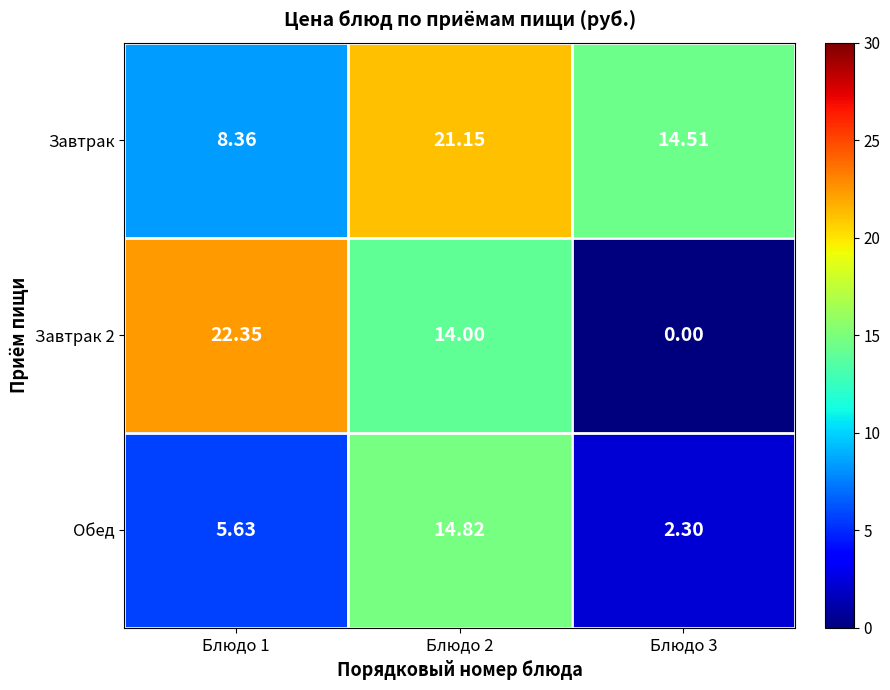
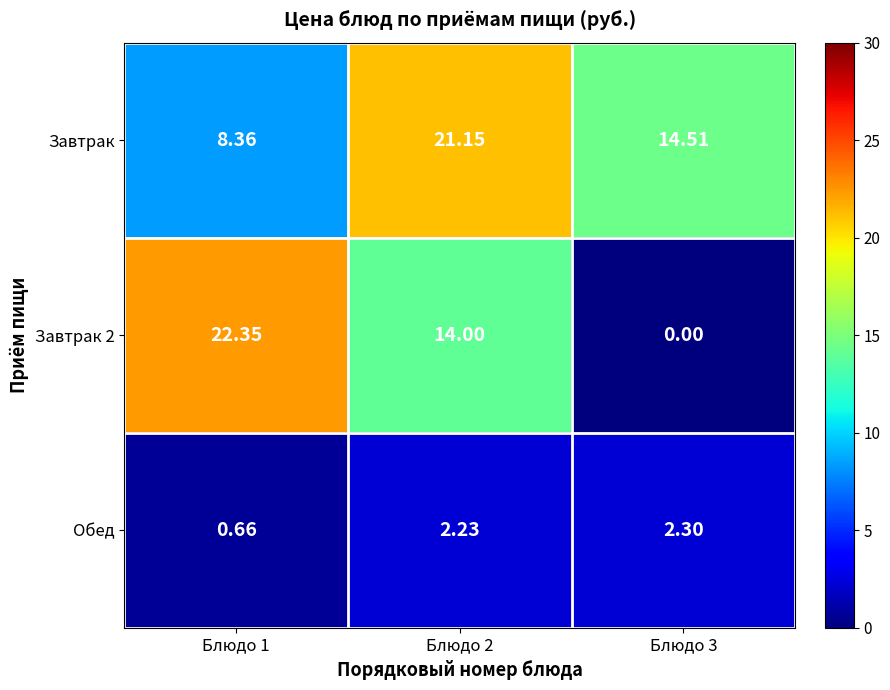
  {
    "Завтрак": {
      "Блюдо 1": 8.36,
      "Блюдо 2": 21.15,
      "Блюдо 3": 14.51
    },
    "Завтрак 2": {
      "Блюдо 1": 22.35,
      "Блюдо 2": 14.00,
      "Блюдо 3": 0.00
    },
    "Обед": {
-     "Блюдо 1": 5.63,
-     "Блюдо 2": 14.82,
+     "Блюдо 1": 0.66,
+     "Блюдо 2": 2.23,
      "Блюдо 3": 2.30
    }
  }
